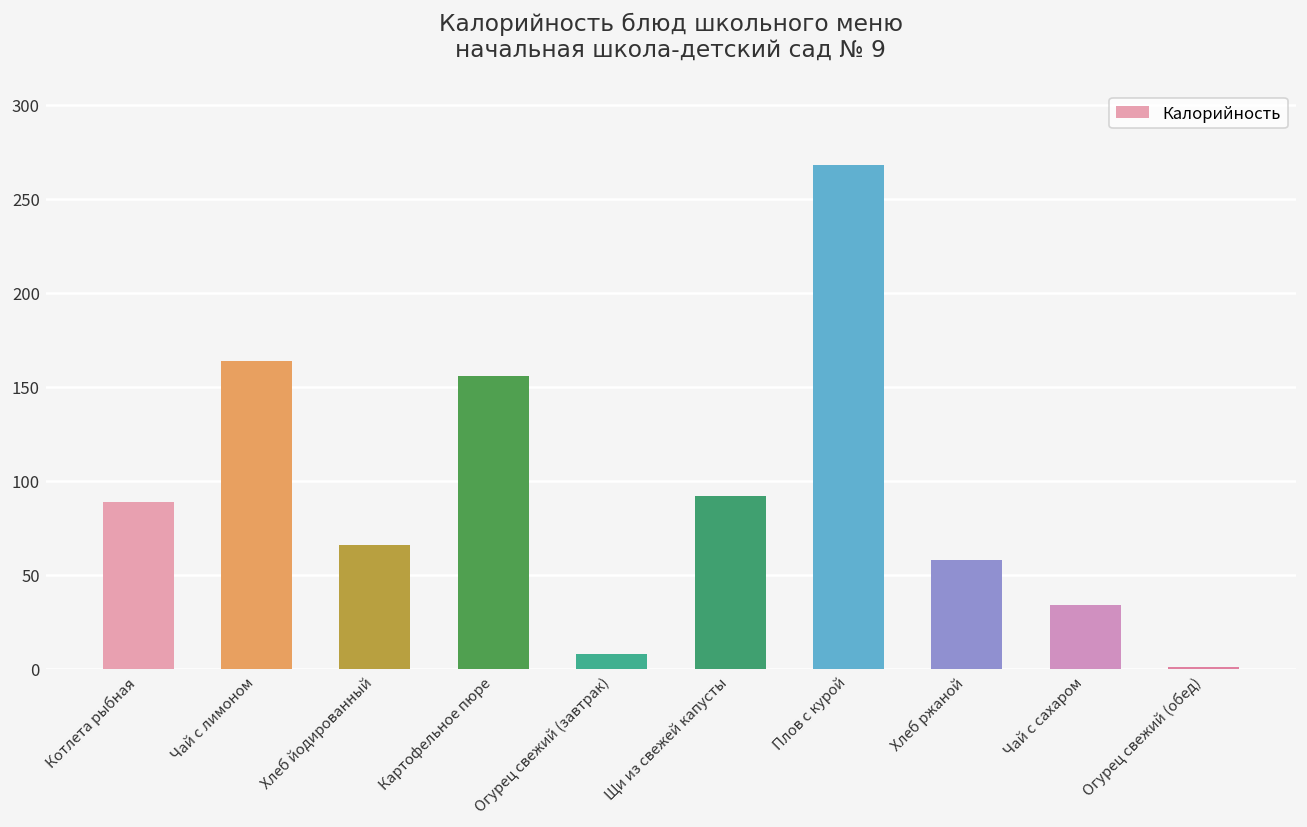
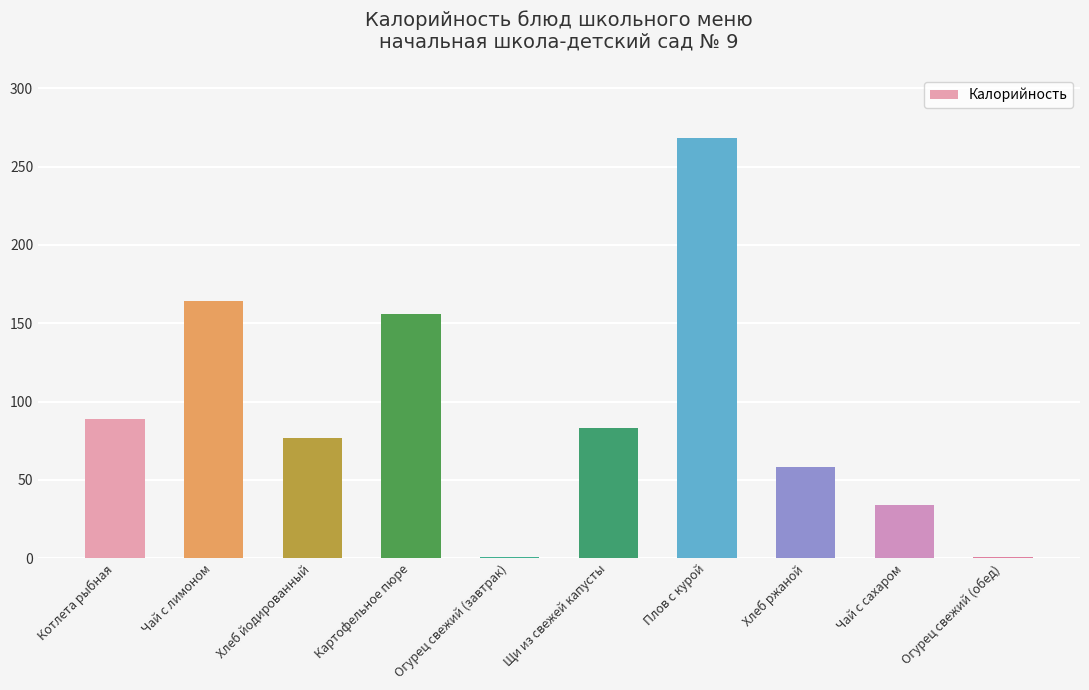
  {
    "Котлета рыбная": 89,
    "Чай с лимоном": 164,
-   "Хлеб йодированный": 66,
+   "Хлеб йодированный": 77,
    "Картофельное пюре": 156,
-   "Огурец свежий (завтрак)": 8,
-   "Щи из свежей капусты": 92,
+   "Огурец свежий (завтрак)": 1,
+   "Щи из свежей капусты": 83,
    "Плов с курой": 268,
    "Хлеб ржаной": 58,
    "Чай с сахаром": 34
  }
